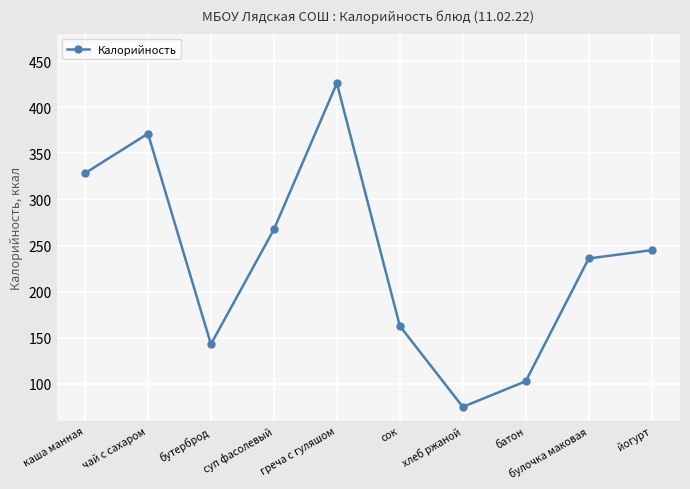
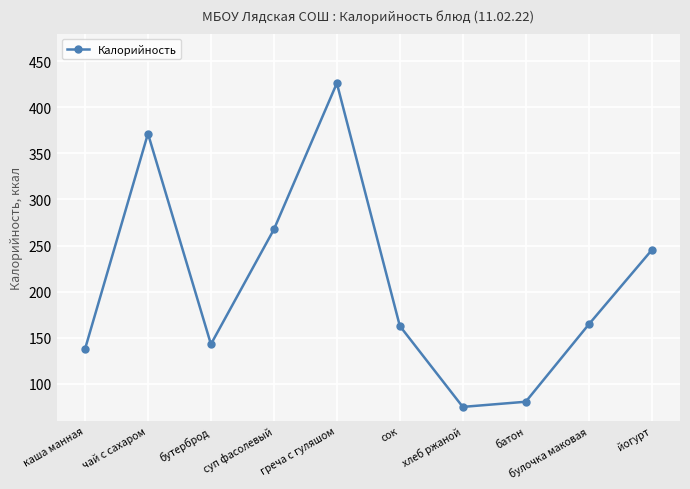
  {
-   "каша манная": 330,
+   "каша манная": 140,
    "чай с сахаром": 370,
    "бутерброд": 140,
    "суп фасолевый": 270,
    "греча с гуляшом": 430,
    "сок": 160,
    "хлеб ржаной": 80,
-   "батон": 100,
-   "булочка маковая": 240,
+   "батон": 80,
+   "булочка маковая": 160,
    "йогурт": 250
  }
